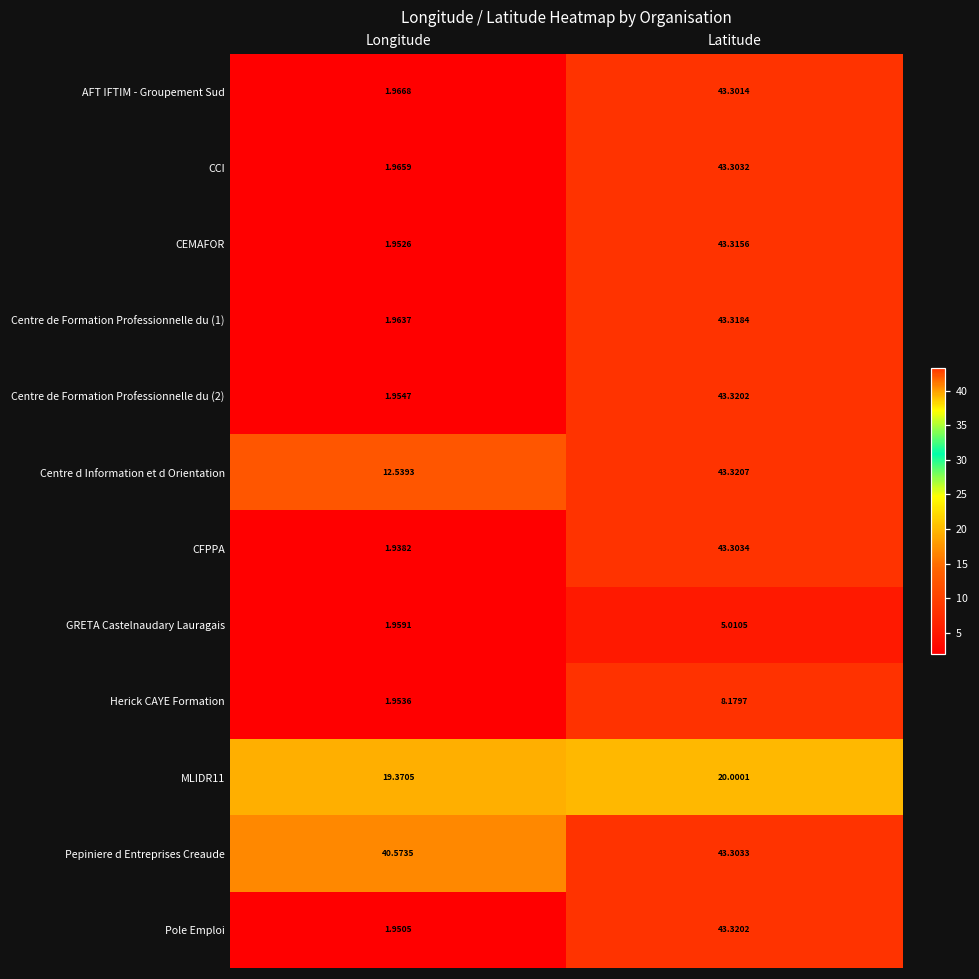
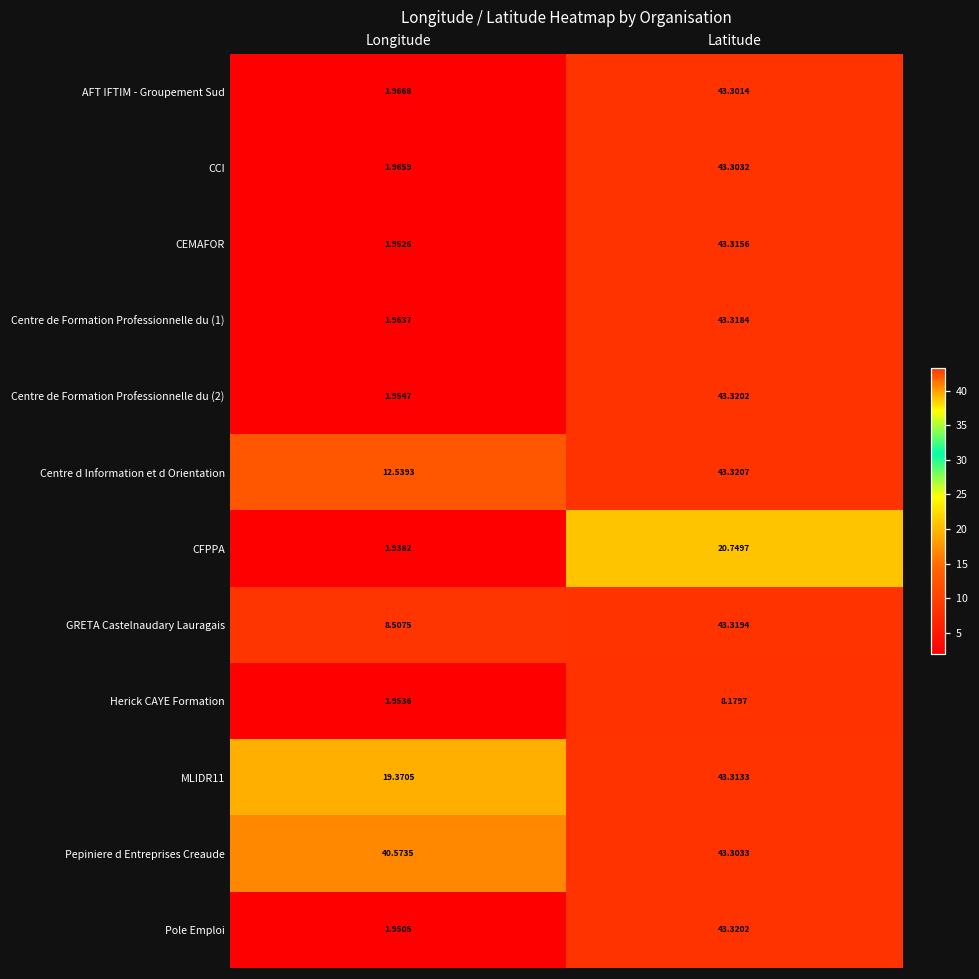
  {
    "AFT IFTIM - Groupement Sud": {
      "Longitude": 1.9668,
      "Latitude": 43.3014
    },
    "CCI": {
      "Longitude": 1.9659,
      "Latitude": 43.3032
    },
    "CEMAFOR": {
      "Longitude": 1.9526,
      "Latitude": 43.3156
    },
    "Centre de Formation Professionnelle du (1)": {
      "Longitude": 1.9637,
      "Latitude": 43.3184
    },
    "Centre de Formation Professionnelle du (2)": {
      "Longitude": 1.9547,
      "Latitude": 43.3202
    },
    "Centre d Information et d Orientation": {
      "Longitude": 12.5393,
      "Latitude": 43.3207
    },
    "CFPPA": {
      "Longitude": 1.9382,
-     "Latitude": 43.3034
+     "Latitude": 20.7497
    },
    "GRETA Castelnaudary Lauragais": {
-     "Longitude": 1.9591,
-     "Latitude": 5.0105
+     "Longitude": 8.5075,
+     "Latitude": 43.3194
    },
    "Herick CAYE Formation": {
      "Longitude": 1.9536,
      "Latitude": 8.1797
    },
    "MLIDR11": {
      "Longitude": 19.3705,
-     "Latitude": 20.0001
+     "Latitude": 43.3133
    },
    "Pepiniere d Entreprises Creaude": {
      "Longitude": 40.5735,
      "Latitude": 43.3033
    },
    "Pole Emploi": {
      "Longitude": 1.9505,
      "Latitude": 43.3202
    }
  }
